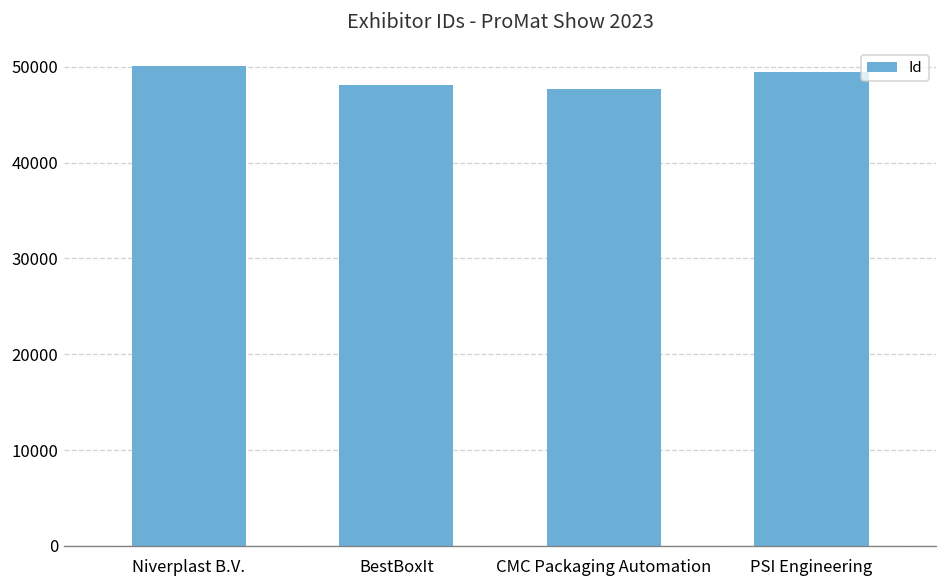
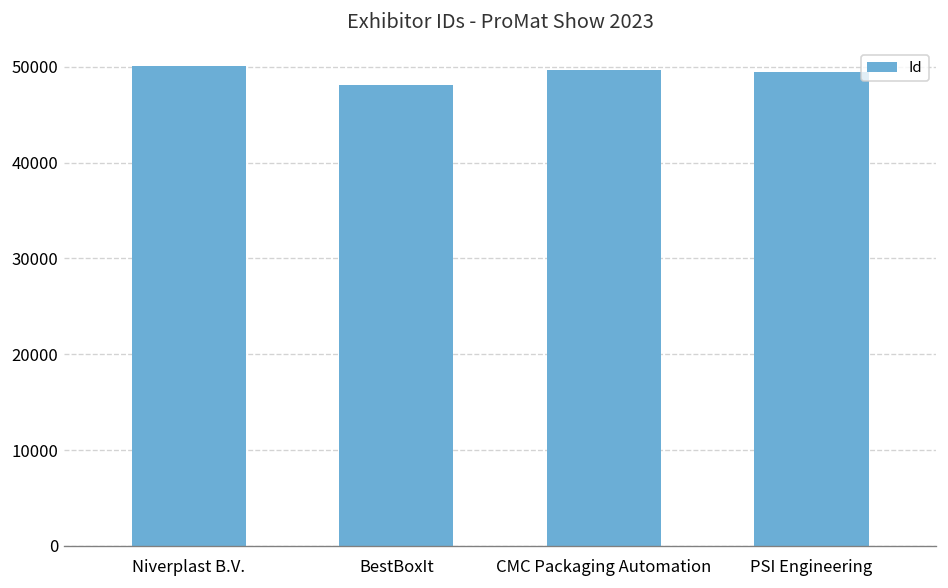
  {
    "Niverplast B.V.": 50000,
    "BestBoxIt": 48000,
-   "CMC Packaging Automation": 48000,
+   "CMC Packaging Automation": 50000,
    "PSI Engineering": 49000
  }
